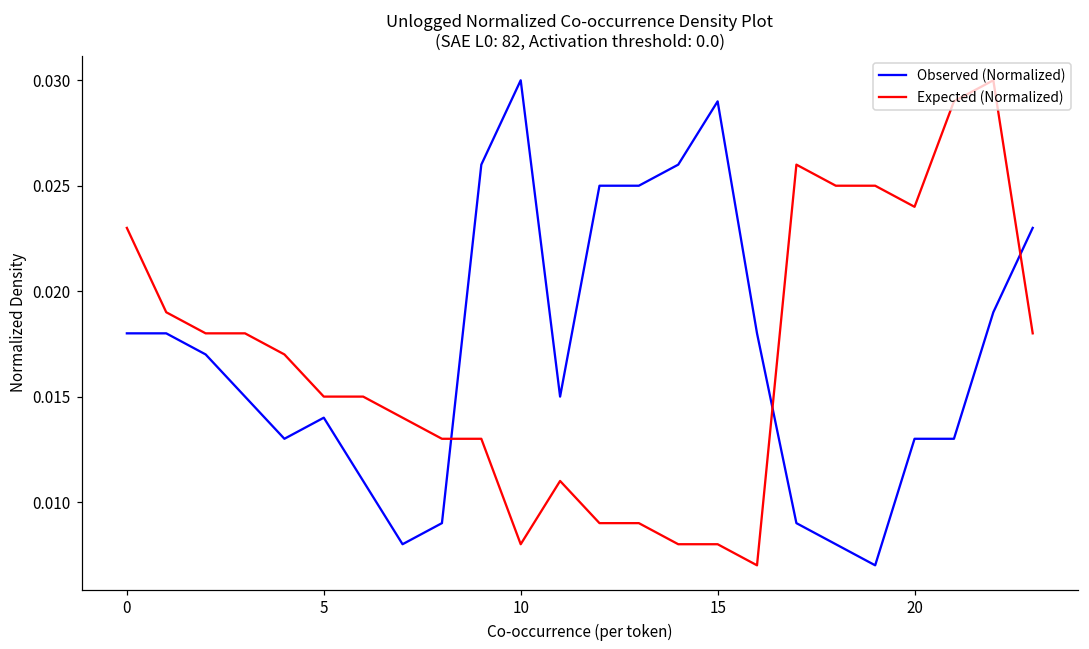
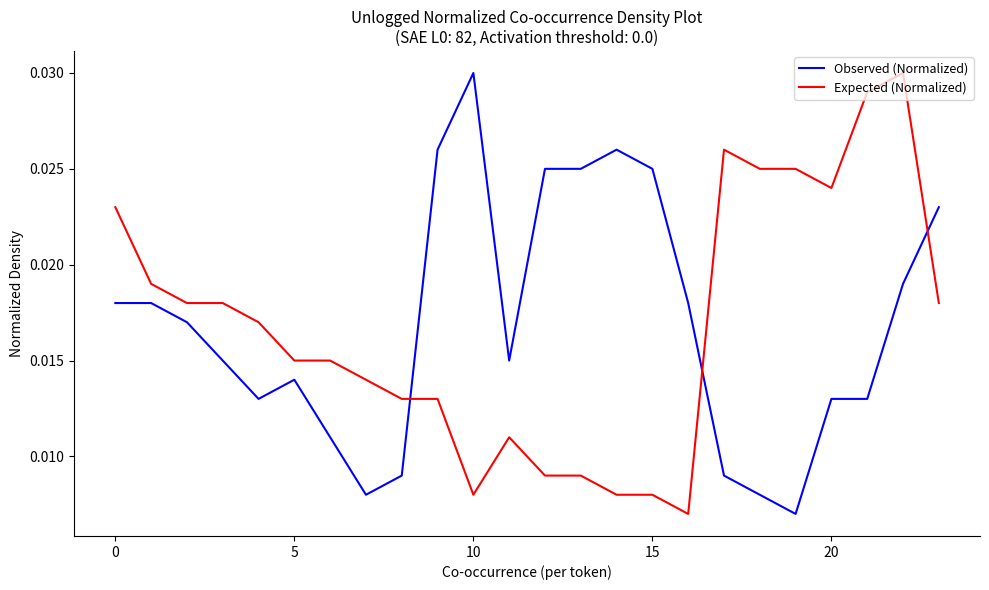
  {
    "Observed (Normalized)": {
      "0": 0.018,
      "5": 0.014,
      "10": 0.030,
-     "15": 0.029,
+     "15": 0.025,
      "20": 0.013
    },
    "Expected (Normalized)": {
      "0": 0.023,
      "5": 0.015,
      "10": 0.008,
      "15": 0.008,
      "20": 0.024
    }
  }
